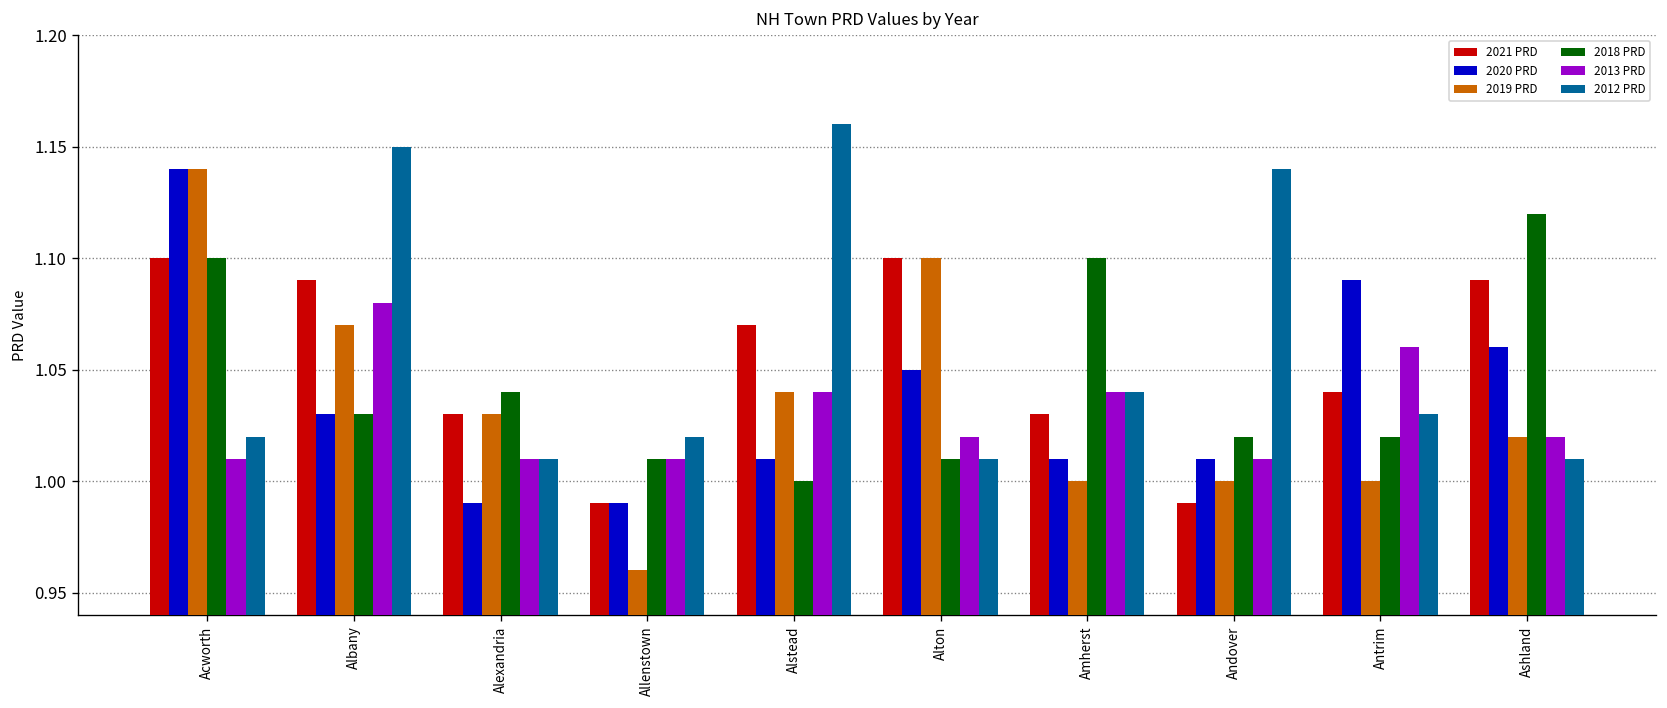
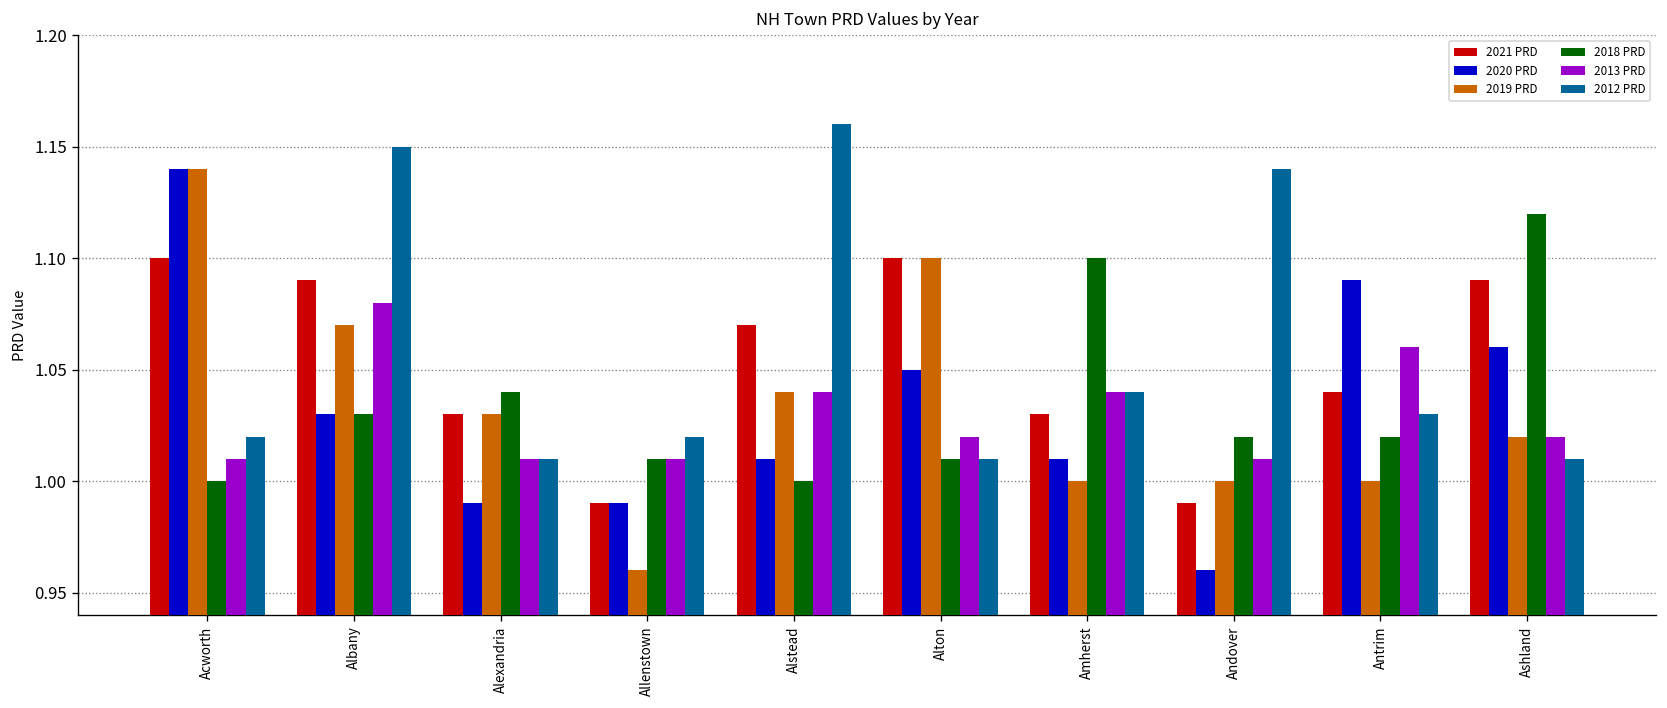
  {
    "2021 PRD": {
      "Acworth": 1.10,
      "Albany": 1.09,
      "Alexandria": 1.03,
      "Allenstown": 0.99,
      "Alstead": 1.07,
      "Alton": 1.10,
      "Amherst": 1.03,
      "Andover": 0.99,
      "Antrim": 1.04,
      "Ashland": 1.09
    },
    "2020 PRD": {
      "Acworth": 1.14,
      "Albany": 1.03,
      "Alexandria": 0.99,
      "Allenstown": 0.99,
      "Alstead": 1.01,
      "Alton": 1.05,
      "Amherst": 1.01,
-     "Andover": 1.01,
+     "Andover": 0.96,
      "Antrim": 1.09,
      "Ashland": 1.06
    },
    "2019 PRD": {
      "Acworth": 1.14,
      "Albany": 1.07,
      "Alexandria": 1.03,
      "Allenstown": 0.96,
      "Alstead": 1.04,
      "Alton": 1.10,
      "Amherst": 1.00,
      "Andover": 1.00,
      "Antrim": 1.00,
      "Ashland": 1.02
    },
    "2018 PRD": {
-     "Acworth": 1.1,
+     "Acworth": 1.0,
      "Albany": 1.030,
      "Alexandria": 1.040,
      "Allenstown": 1.010,
      "Alstead": 1.0,
      "Alton": 1.010,
      "Amherst": 1.1,
      "Andover": 1.020,
      "Antrim": 1.020,
      "Ashland": 1.120
    },
    "2013 PRD": {
      "Acworth": 1.01,
      "Albany": 1.08,
      "Alexandria": 1.01,
      "Allenstown": 1.01,
      "Alstead": 1.04,
      "Alton": 1.02,
      "Amherst": 1.04,
      "Andover": 1.01,
      "Antrim": 1.06,
      "Ashland": 1.02
    },
    "2012 PRD": {
      "Acworth": 1.02,
      "Albany": 1.15,
      "Alexandria": 1.01,
      "Allenstown": 1.02,
      "Alstead": 1.16,
      "Alton": 1.01,
      "Amherst": 1.04,
      "Andover": 1.14,
      "Antrim": 1.03,
      "Ashland": 1.01
    }
  }
